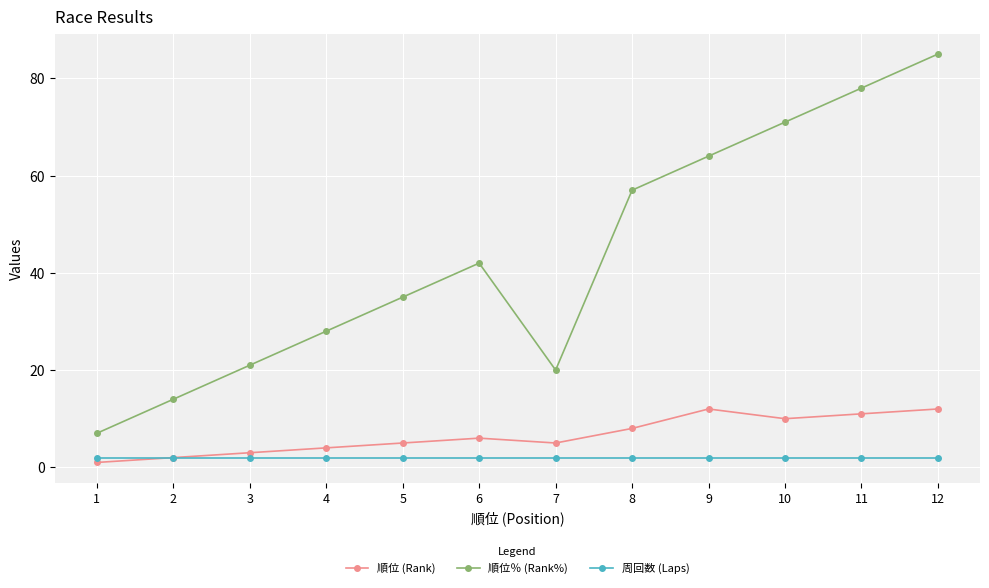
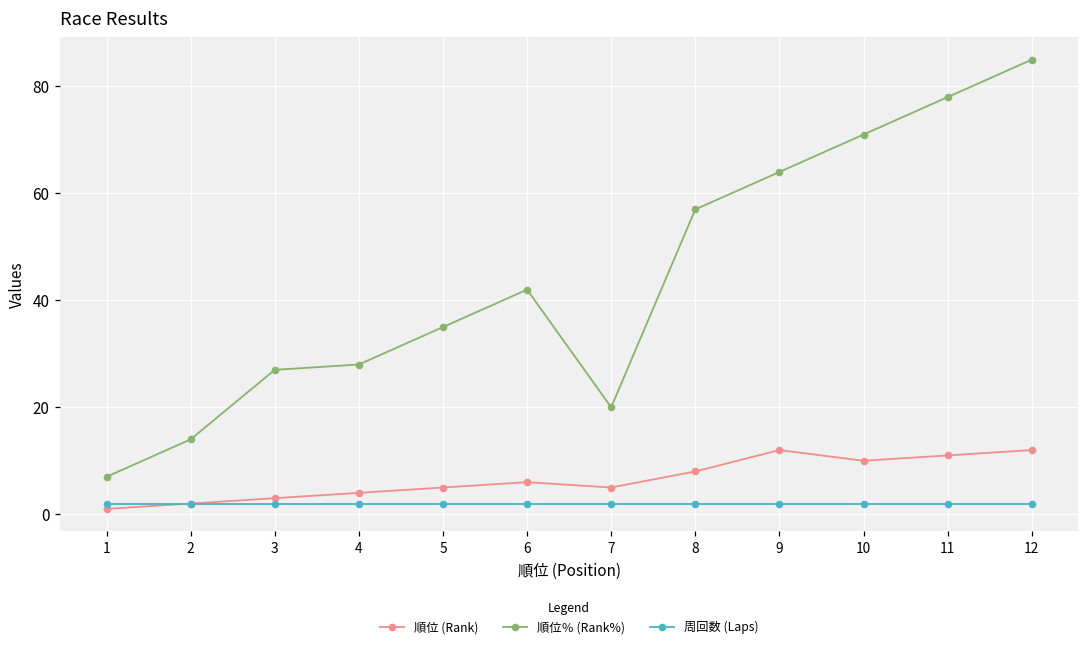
  {
    "順位 (Rank)": {
      "1": 1,
      "3": 3,
      "4": 4,
      "5": 5,
      "6": 6,
      "7": 5,
      "8": 8,
      "9": 12,
      "10": 10,
      "11": 11,
      "12": 12
    },
    "順位％ (Rank%)": {
      "1": 7,
      "2": 14,
-     "3": 21,
+     "3": 27,
      "4": 28,
      "5": 35,
      "6": 42,
      "7": 20,
      "8": 57,
      "9": 64,
      "10": 71,
      "11": 78,
      "12": 85
    },
    "周回数 (Laps)": {
      "1": 2,
      "3": 2,
      "4": 2,
      "5": 2,
      "6": 2,
      "7": 2,
      "8": 2,
      "9": 2,
      "10": 2,
      "11": 2,
      "12": 2
    }
  }
